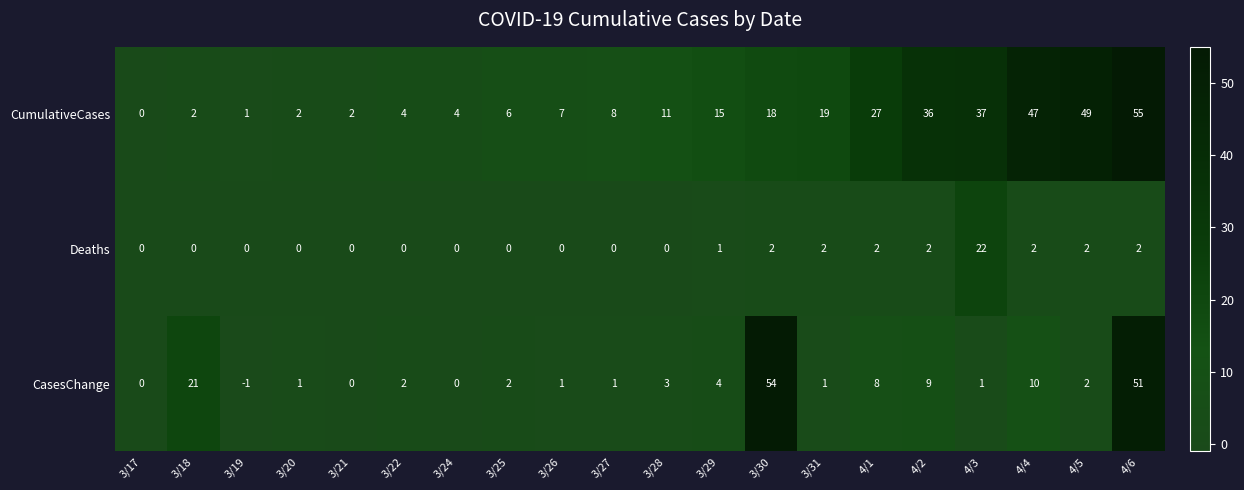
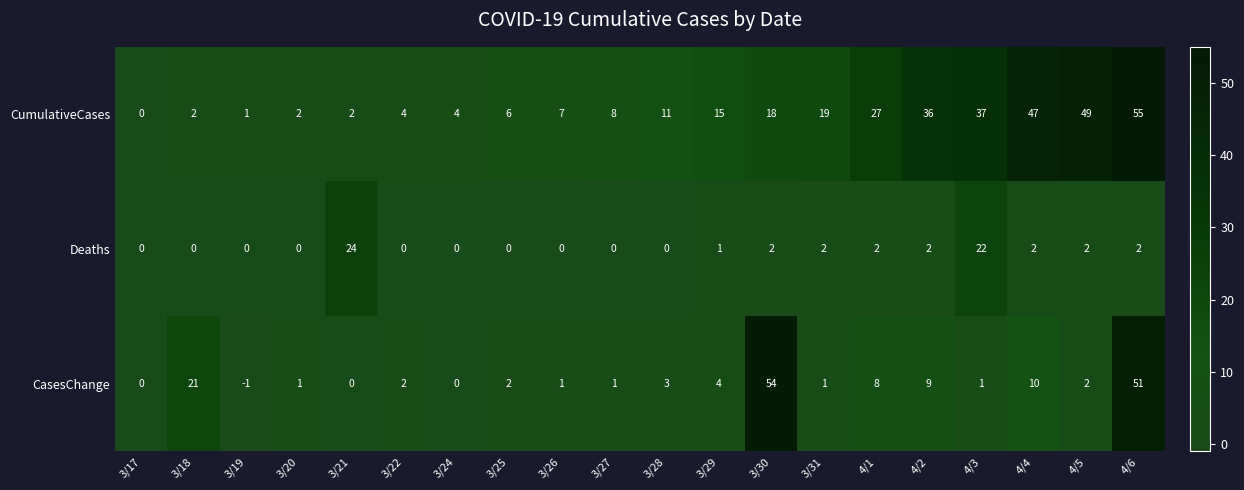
  {
    "CumulativeCases": {
      "3/17": 0,
      "3/18": 2,
      "3/19": 1,
      "3/20": 2,
      "3/21": 2,
      "3/22": 4,
      "3/24": 4,
      "3/25": 6,
      "3/26": 7,
      "3/27": 8,
      "3/28": 11,
      "3/29": 15,
      "3/30": 18,
      "3/31": 19,
      "4/1": 27,
      "4/2": 36,
      "4/3": 37,
      "4/4": 47,
      "4/5": 49,
      "4/6": 55
    },
    "Deaths": {
      "3/17": 0,
      "3/18": 0,
      "3/19": 0,
      "3/20": 0,
-     "3/21": 0,
+     "3/21": 24,
      "3/22": 0,
      "3/24": 0,
      "3/25": 0,
      "3/26": 0,
      "3/27": 0,
      "3/28": 0,
      "3/29": 1,
      "3/30": 2,
      "3/31": 2,
      "4/1": 2,
      "4/2": 2,
      "4/3": 22,
      "4/4": 2,
      "4/5": 2,
      "4/6": 2
    },
    "CasesChange": {
      "3/17": 0,
      "3/18": 21,
      "3/19": -1,
      "3/20": 1,
      "3/21": 0,
      "3/22": 2,
      "3/24": 0,
      "3/25": 2,
      "3/26": 1,
      "3/27": 1,
      "3/28": 3,
      "3/29": 4,
      "3/30": 54,
      "3/31": 1,
      "4/1": 8,
      "4/2": 9,
      "4/3": 1,
      "4/4": 10,
      "4/5": 2,
      "4/6": 51
    }
  }
